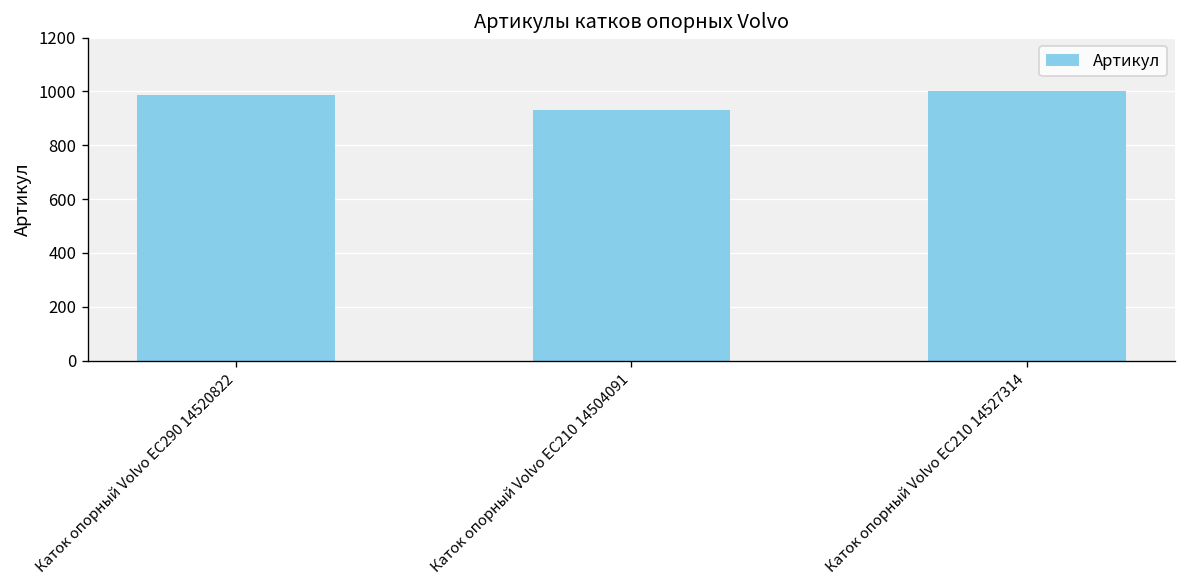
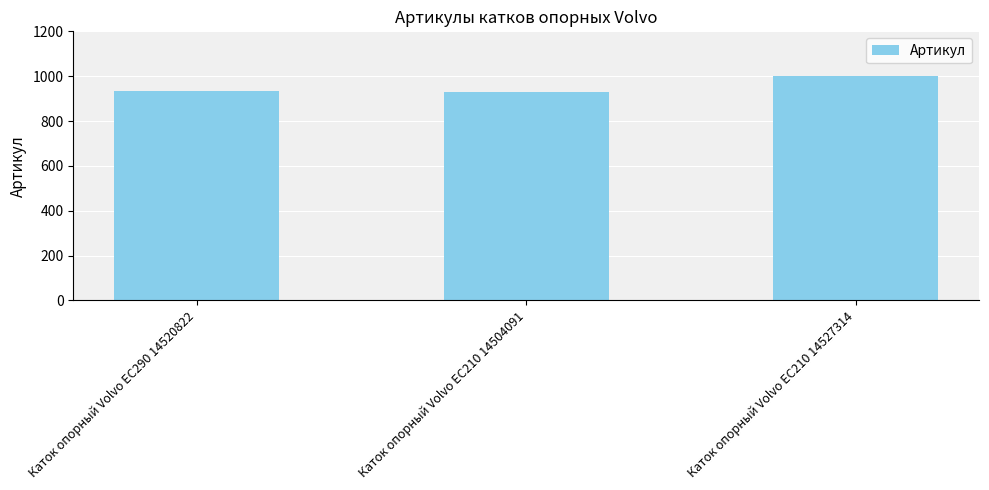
  {
-   "Каток опорный Volvo EC290 14520822": 990,
+   "Каток опорный Volvo EC290 14520822": 930,
    "Каток опорный Volvo EC210 14504091": 930,
    "Каток опорный Volvo EC210 14527314": 1000
  }
